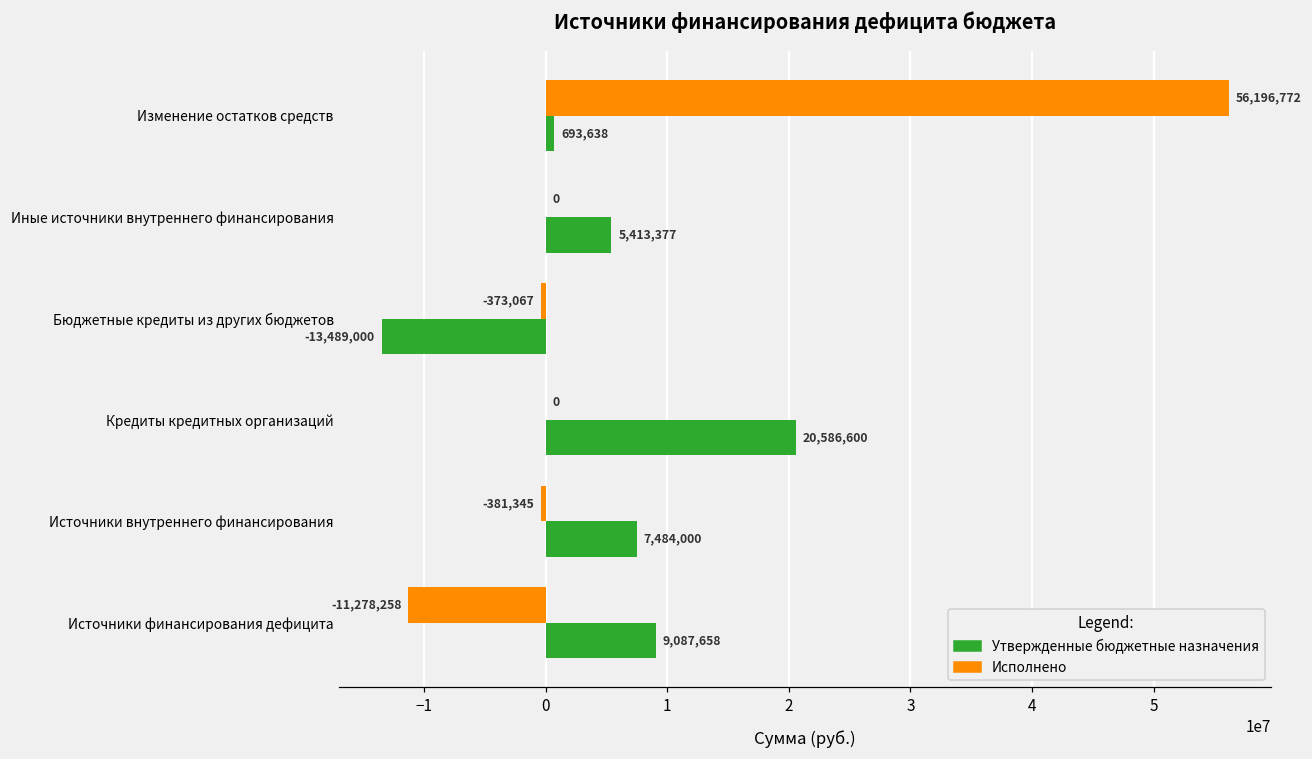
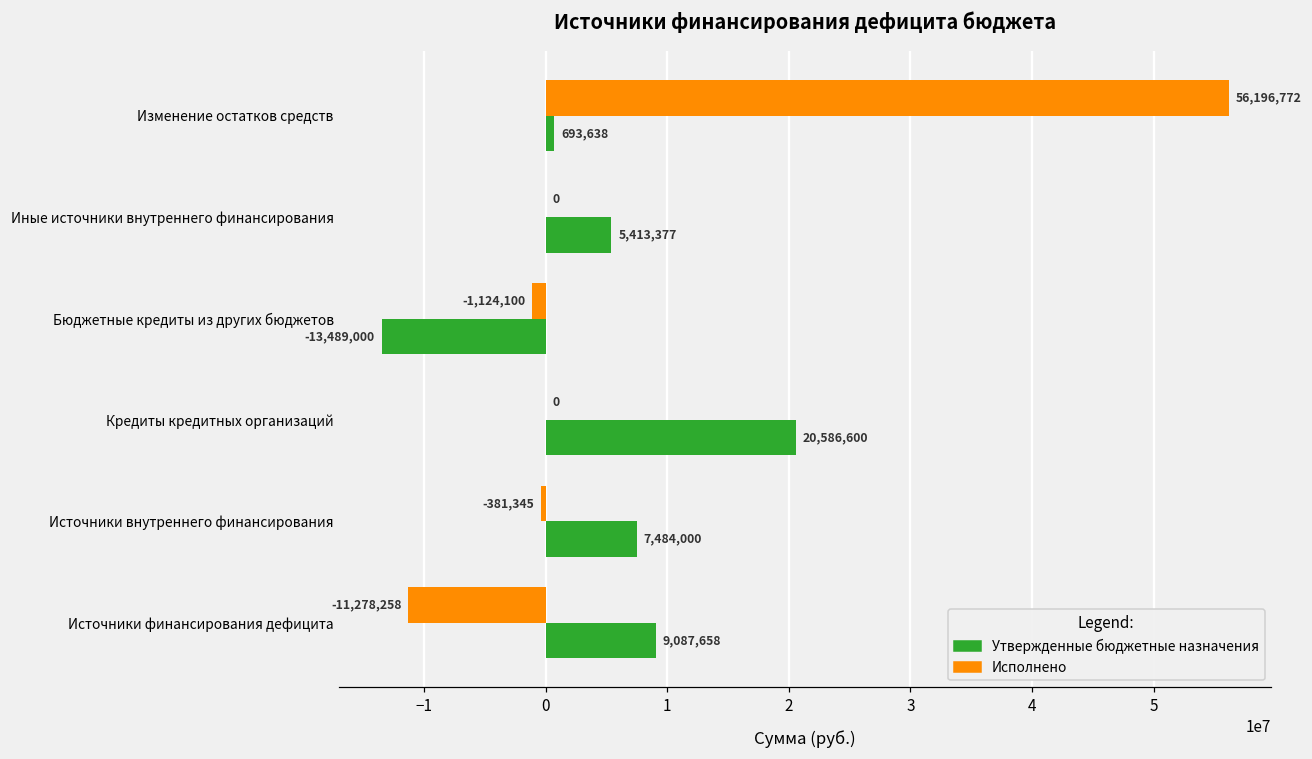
  {
    "Утвержденные бюджетные назначения": {
      "Изменение остатков средств": "693,638",
      "Иные источники внутреннего финансирования": "5,413,377",
      "Бюджетные кредиты из других бюджетов": "-13,489,000",
      "Кредиты кредитных организаций": "20,586,600",
      "Источники внутреннего финансирования": "7,484,000",
      "Источники финансирования дефицита": "9,087,658"
    },
    "Исполнено": {
      "Изменение остатков средств": "56,196,772",
      "Иные источники внутреннего финансирования": "0",
-     "Бюджетные кредиты из других бюджетов": "-373,067",
+     "Бюджетные кредиты из других бюджетов": "-1,124,100",
      "Кредиты кредитных организаций": "0",
      "Источники внутреннего финансирования": "-381,345",
      "Источники финансирования дефицита": "-11,278,258"
    }
  }
